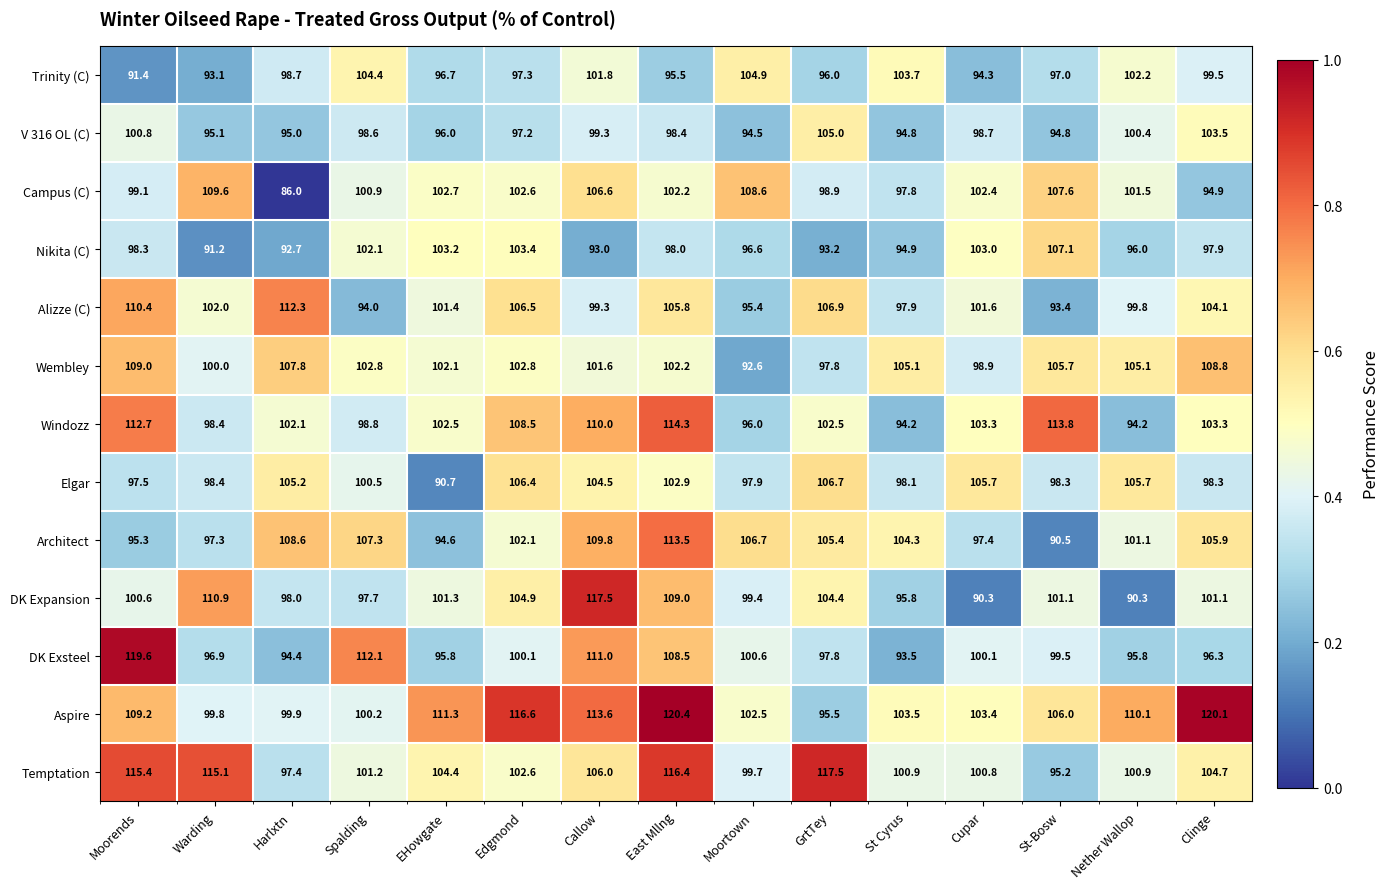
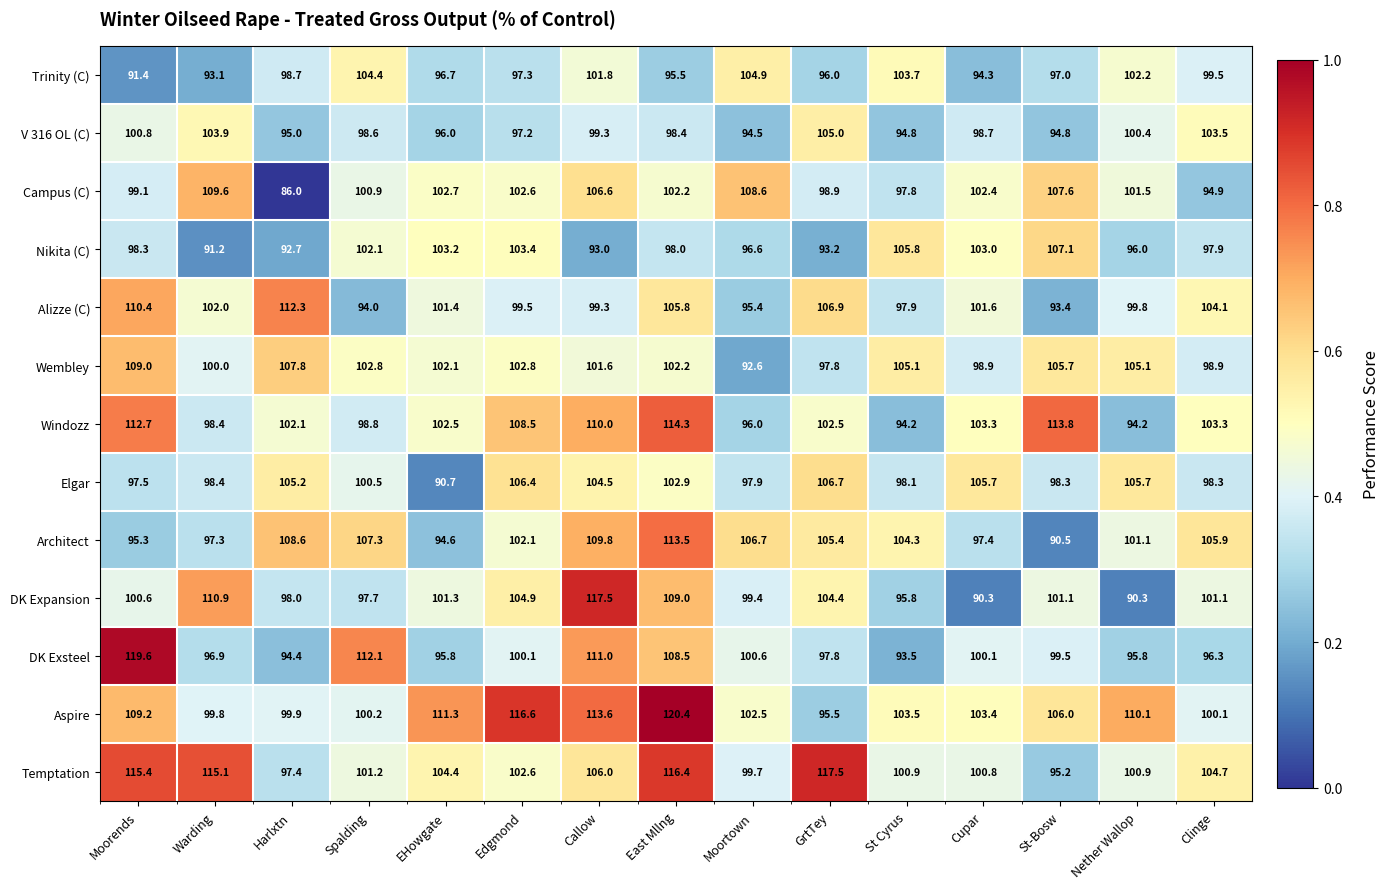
  {
    "Trinity (C)": {
      "Moorends": 91.4,
      "Warding": 93.1,
      "Harlxtn": 98.7,
      "Spalding": 104.4,
      "EHowgate": 96.7,
      "Edgmond": 97.3,
      "Callow": 101.8,
      "East Mllng": 95.5,
      "Moortown": 104.9,
      "GrtTey": 96.0,
      "St Cyrus": 103.7,
      "Cupar": 94.3,
      "St-Bosw": 97.0,
      "Nether Wallop": 102.2,
      "Clinge": 99.5
    },
    "V 316 OL (C)": {
      "Moorends": 100.8,
-     "Warding": 95.1,
+     "Warding": 103.9,
      "Harlxtn": 95.0,
      "Spalding": 98.6,
      "EHowgate": 96.0,
      "Edgmond": 97.2,
      "Callow": 99.3,
      "East Mllng": 98.4,
      "Moortown": 94.5,
      "GrtTey": 105.0,
      "St Cyrus": 94.8,
      "Cupar": 98.7,
      "St-Bosw": 94.8,
      "Nether Wallop": 100.4,
      "Clinge": 103.5
    },
    "Campus (C)": {
      "Moorends": 99.1,
      "Warding": 109.6,
      "Harlxtn": 86.0,
      "Spalding": 100.9,
      "EHowgate": 102.7,
      "Edgmond": 102.6,
      "Callow": 106.6,
      "East Mllng": 102.2,
      "Moortown": 108.6,
      "GrtTey": 98.9,
      "St Cyrus": 97.8,
      "Cupar": 102.4,
      "St-Bosw": 107.6,
      "Nether Wallop": 101.5,
      "Clinge": 94.9
    },
    "Nikita (C)": {
      "Moorends": 98.3,
      "Warding": 91.2,
      "Harlxtn": 92.7,
      "Spalding": 102.1,
      "EHowgate": 103.2,
      "Edgmond": 103.4,
      "Callow": 93.0,
      "East Mllng": 98.0,
      "Moortown": 96.6,
      "GrtTey": 93.2,
-     "St Cyrus": 94.9,
+     "St Cyrus": 105.8,
      "Cupar": 103.0,
      "St-Bosw": 107.1,
      "Nether Wallop": 96.0,
      "Clinge": 97.9
    },
    "Alizze (C)": {
      "Moorends": 110.4,
      "Warding": 102.0,
      "Harlxtn": 112.3,
      "Spalding": 94.0,
      "EHowgate": 101.4,
-     "Edgmond": 106.5,
+     "Edgmond": 99.5,
      "Callow": 99.3,
      "East Mllng": 105.8,
      "Moortown": 95.4,
      "GrtTey": 106.9,
      "St Cyrus": 97.9,
      "Cupar": 101.6,
      "St-Bosw": 93.4,
      "Nether Wallop": 99.8,
      "Clinge": 104.1
    },
    "Wembley": {
      "Moorends": 109.0,
      "Warding": 100.0,
      "Harlxtn": 107.8,
      "Spalding": 102.8,
      "EHowgate": 102.1,
      "Edgmond": 102.8,
      "Callow": 101.6,
      "East Mllng": 102.2,
      "Moortown": 92.6,
      "GrtTey": 97.8,
      "St Cyrus": 105.1,
      "Cupar": 98.9,
      "St-Bosw": 105.7,
      "Nether Wallop": 105.1,
-     "Clinge": 108.8
+     "Clinge": 98.9
    },
    "Windozz": {
      "Moorends": 112.7,
      "Warding": 98.4,
      "Harlxtn": 102.1,
      "Spalding": 98.8,
      "EHowgate": 102.5,
      "Edgmond": 108.5,
      "Callow": 110.0,
      "East Mllng": 114.3,
      "Moortown": 96.0,
      "GrtTey": 102.5,
      "St Cyrus": 94.2,
      "Cupar": 103.3,
      "St-Bosw": 113.8,
      "Nether Wallop": 94.2,
      "Clinge": 103.3
    },
    "Elgar": {
      "Moorends": 97.5,
      "Warding": 98.4,
      "Harlxtn": 105.2,
      "Spalding": 100.5,
      "EHowgate": 90.7,
      "Edgmond": 106.4,
      "Callow": 104.5,
      "East Mllng": 102.9,
      "Moortown": 97.9,
      "GrtTey": 106.7,
      "St Cyrus": 98.1,
      "Cupar": 105.7,
      "St-Bosw": 98.3,
      "Nether Wallop": 105.7,
      "Clinge": 98.3
    },
    "Architect": {
      "Moorends": 95.3,
      "Warding": 97.3,
      "Harlxtn": 108.6,
      "Spalding": 107.3,
      "EHowgate": 94.6,
      "Edgmond": 102.1,
      "Callow": 109.8,
      "East Mllng": 113.5,
      "Moortown": 106.7,
      "GrtTey": 105.4,
      "St Cyrus": 104.3,
      "Cupar": 97.4,
      "St-Bosw": 90.5,
      "Nether Wallop": 101.1,
      "Clinge": 105.9
    },
    "DK Expansion": {
      "Moorends": 100.6,
      "Warding": 110.9,
      "Harlxtn": 98.0,
      "Spalding": 97.7,
      "EHowgate": 101.3,
      "Edgmond": 104.9,
      "Callow": 117.5,
      "East Mllng": 109.0,
      "Moortown": 99.4,
      "GrtTey": 104.4,
      "St Cyrus": 95.8,
      "Cupar": 90.3,
      "St-Bosw": 101.1,
      "Nether Wallop": 90.3,
      "Clinge": 101.1
    },
    "DK Exsteel": {
      "Moorends": 119.6,
      "Warding": 96.9,
      "Harlxtn": 94.4,
      "Spalding": 112.1,
      "EHowgate": 95.8,
      "Edgmond": 100.1,
      "Callow": 111.0,
      "East Mllng": 108.5,
      "Moortown": 100.6,
      "GrtTey": 97.8,
      "St Cyrus": 93.5,
      "Cupar": 100.1,
      "St-Bosw": 99.5,
      "Nether Wallop": 95.8,
      "Clinge": 96.3
    },
    "Aspire": {
      "Moorends": 109.2,
      "Warding": 99.8,
      "Harlxtn": 99.9,
      "Spalding": 100.2,
      "EHowgate": 111.3,
      "Edgmond": 116.6,
      "Callow": 113.6,
      "East Mllng": 120.4,
      "Moortown": 102.5,
      "GrtTey": 95.5,
      "St Cyrus": 103.5,
      "Cupar": 103.4,
      "St-Bosw": 106.0,
      "Nether Wallop": 110.1,
-     "Clinge": 120.1
+     "Clinge": 100.1
    },
    "Temptation": {
      "Moorends": 115.4,
      "Warding": 115.1,
      "Harlxtn": 97.4,
      "Spalding": 101.2,
      "EHowgate": 104.4,
      "Edgmond": 102.6,
      "Callow": 106.0,
      "East Mllng": 116.4,
      "Moortown": 99.7,
      "GrtTey": 117.5,
      "St Cyrus": 100.9,
      "Cupar": 100.8,
      "St-Bosw": 95.2,
      "Nether Wallop": 100.9,
      "Clinge": 104.7
    }
  }
